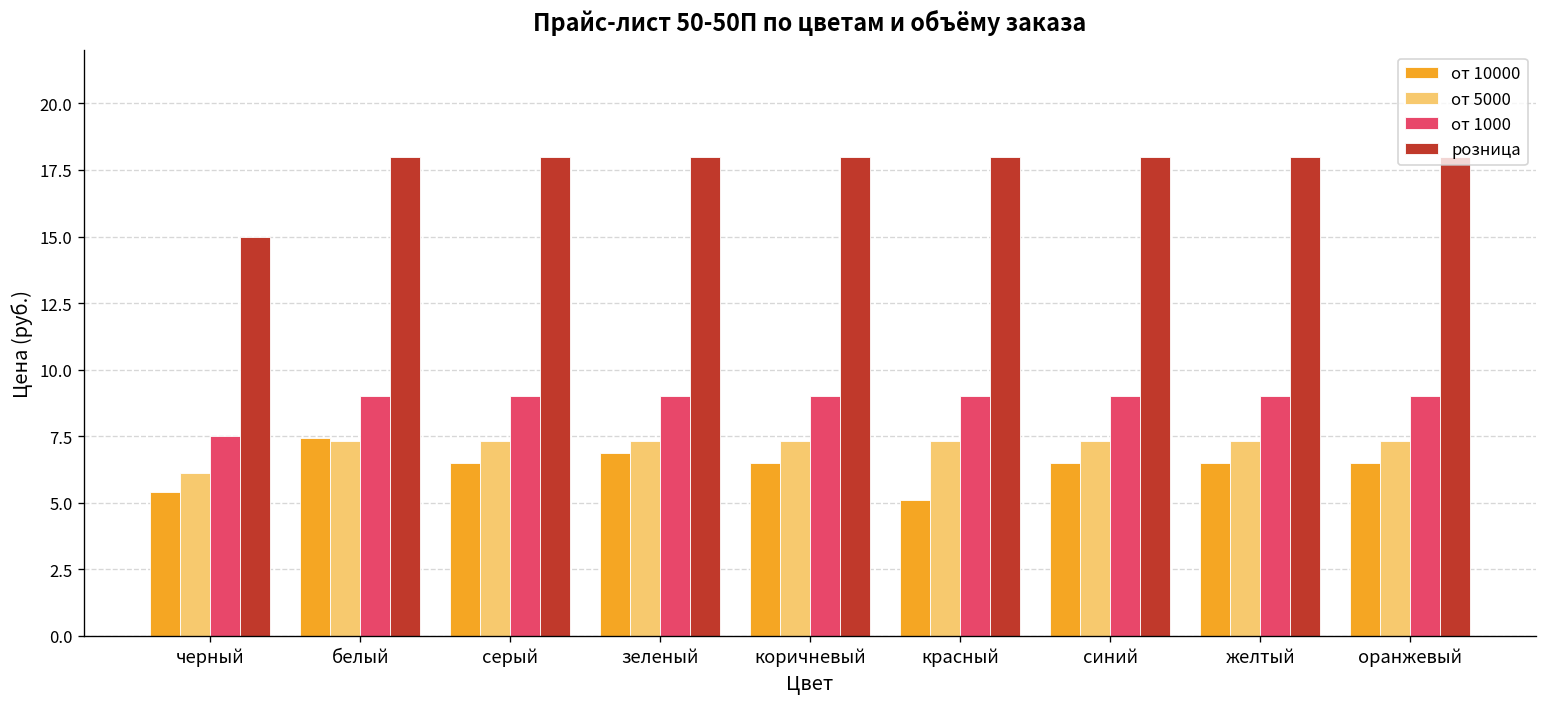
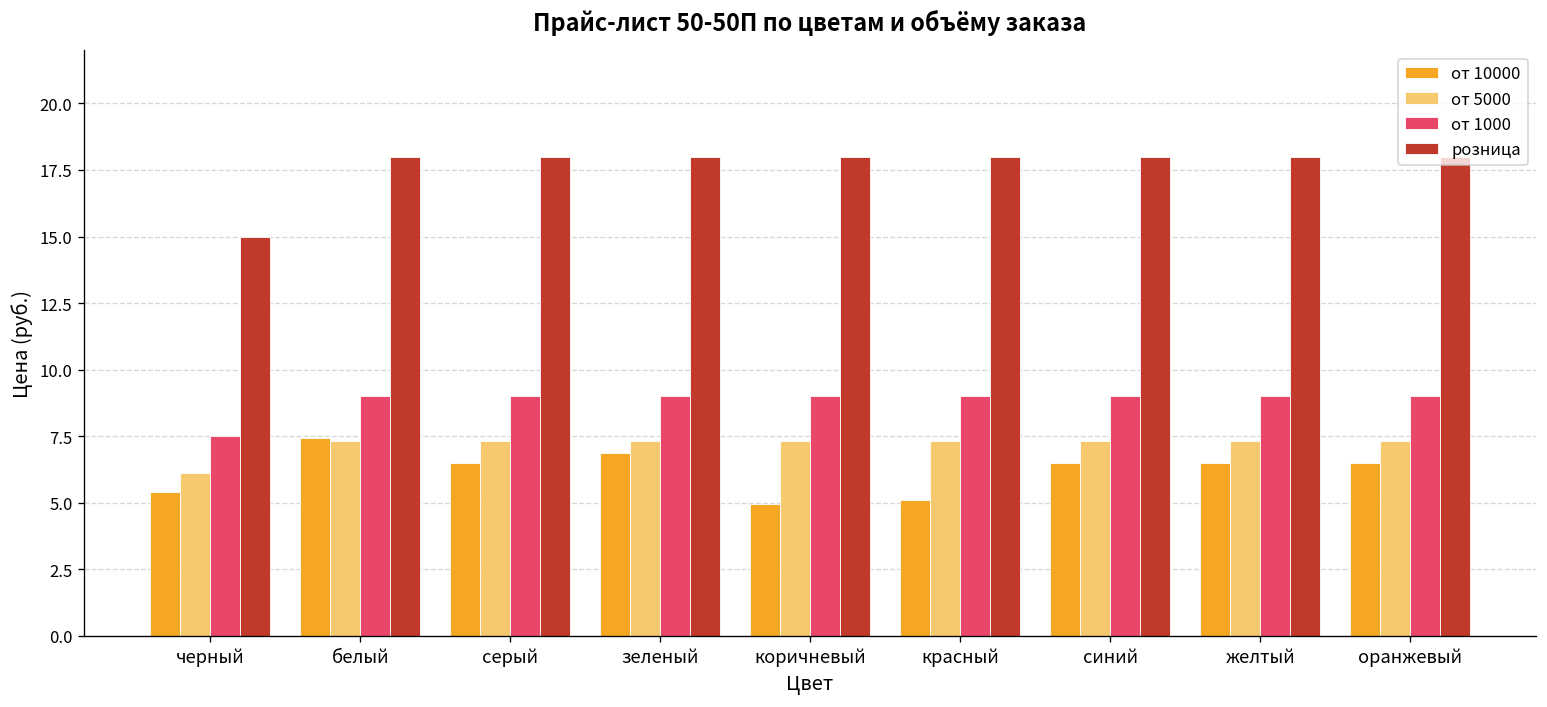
  {
    "от 10000": {
      "черный": 5.4,
      "белый": 7.5,
      "серый": 6.5,
      "зеленый": 6.9,
-     "коричневый": 6.5,
+     "коричневый": 5.0,
      "красный": 5.1,
      "синий": 6.5,
      "желтый": 6.5,
      "оранжевый": 6.5
    },
    "от 5000": {
      "черный": 6.1,
      "белый": 7.3,
      "серый": 7.3,
      "зеленый": 7.3,
      "коричневый": 7.3,
      "красный": 7.3,
      "синий": 7.3,
      "желтый": 7.3,
      "оранжевый": 7.3
    },
    "от 1000": {
      "черный": 7.5,
      "белый": 9.0,
      "серый": 9.0,
      "зеленый": 9.0,
      "коричневый": 9.0,
      "красный": 9.0,
      "синий": 9.0,
      "желтый": 9.0,
      "оранжевый": 9.0
    },
    "розница": {
      "черный": 15.0,
      "белый": 18.0,
      "серый": 18.0,
      "зеленый": 18.0,
      "коричневый": 18.0,
      "красный": 18.0,
      "синий": 18.0,
      "желтый": 18.0
    }
  }
